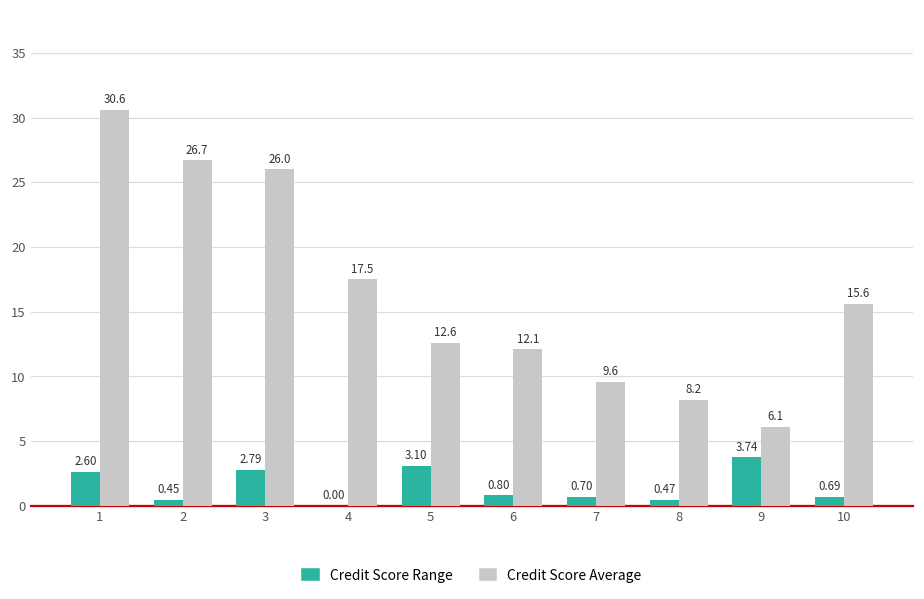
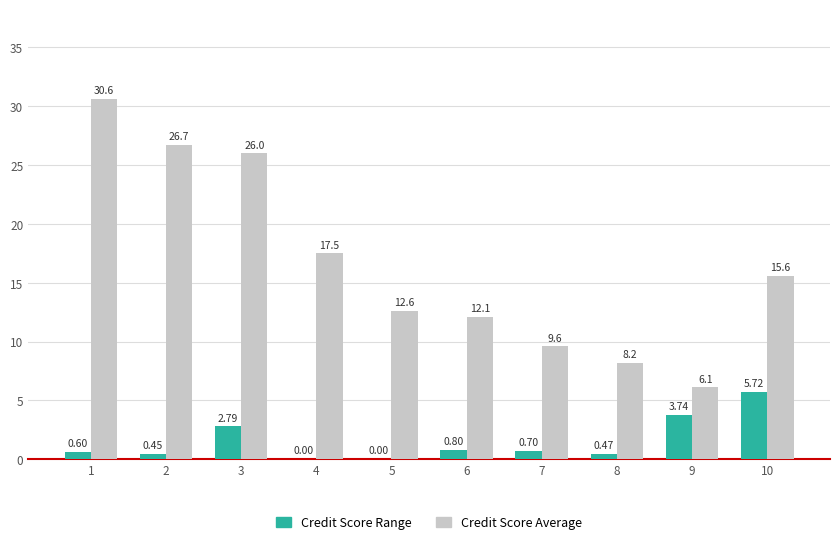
  {
    "Credit Score Range": {
-     "1": 2.60,
+     "1": 0.60,
      "2": 0.45,
      "3": 2.79,
      "4": 0.00,
-     "5": 3.10,
+     "5": 0.00,
      "6": 0.80,
      "7": 0.70,
      "8": 0.47,
      "9": 3.74,
-     "10": 0.69
+     "10": 5.72
    },
    "Credit Score Average": {
      "1": 30.6,
      "2": 26.7,
      "3": 26.0,
      "4": 17.5,
      "5": 12.6,
      "6": 12.1,
      "7": 9.6,
      "8": 8.2,
      "9": 6.1,
      "10": 15.6
    }
  }
